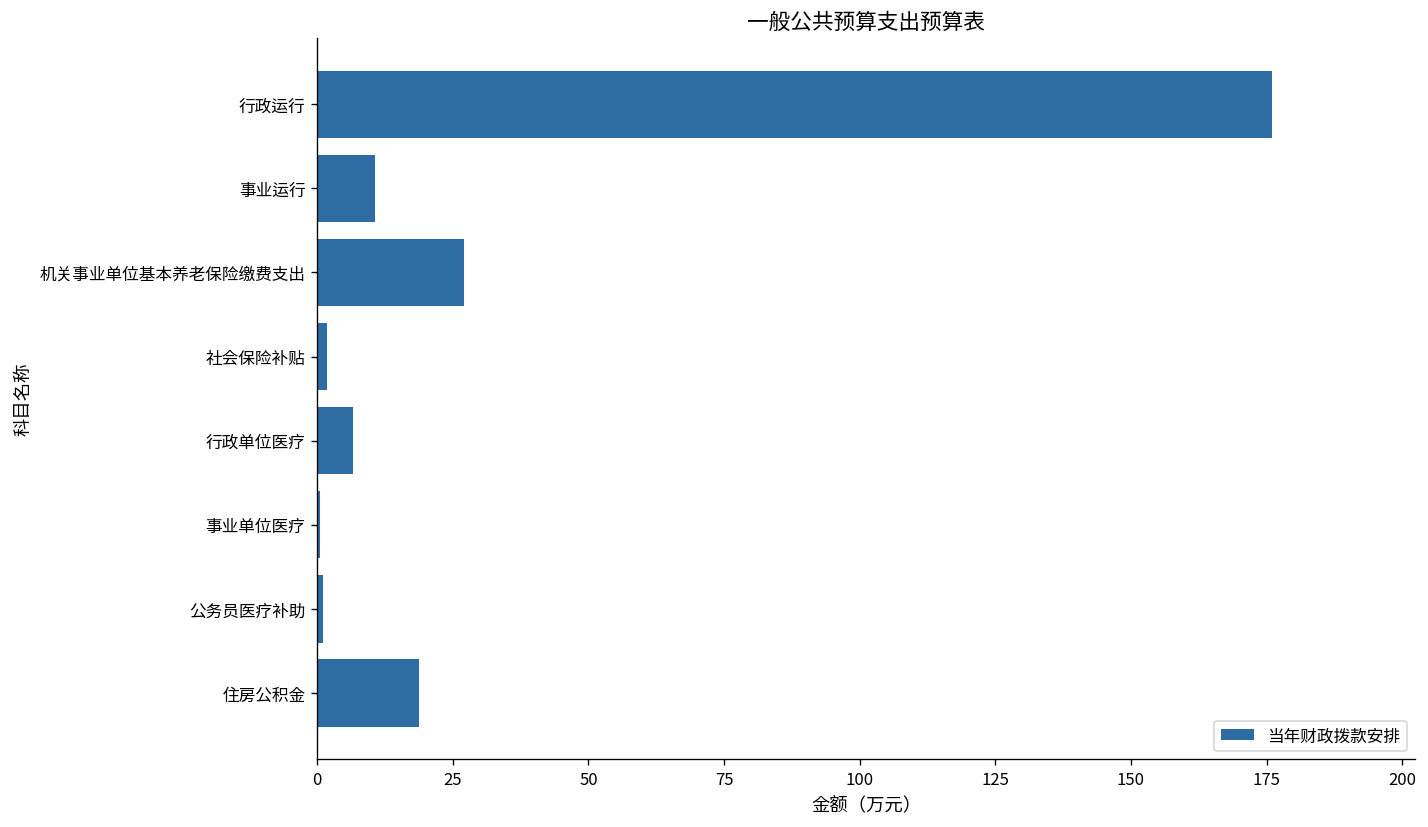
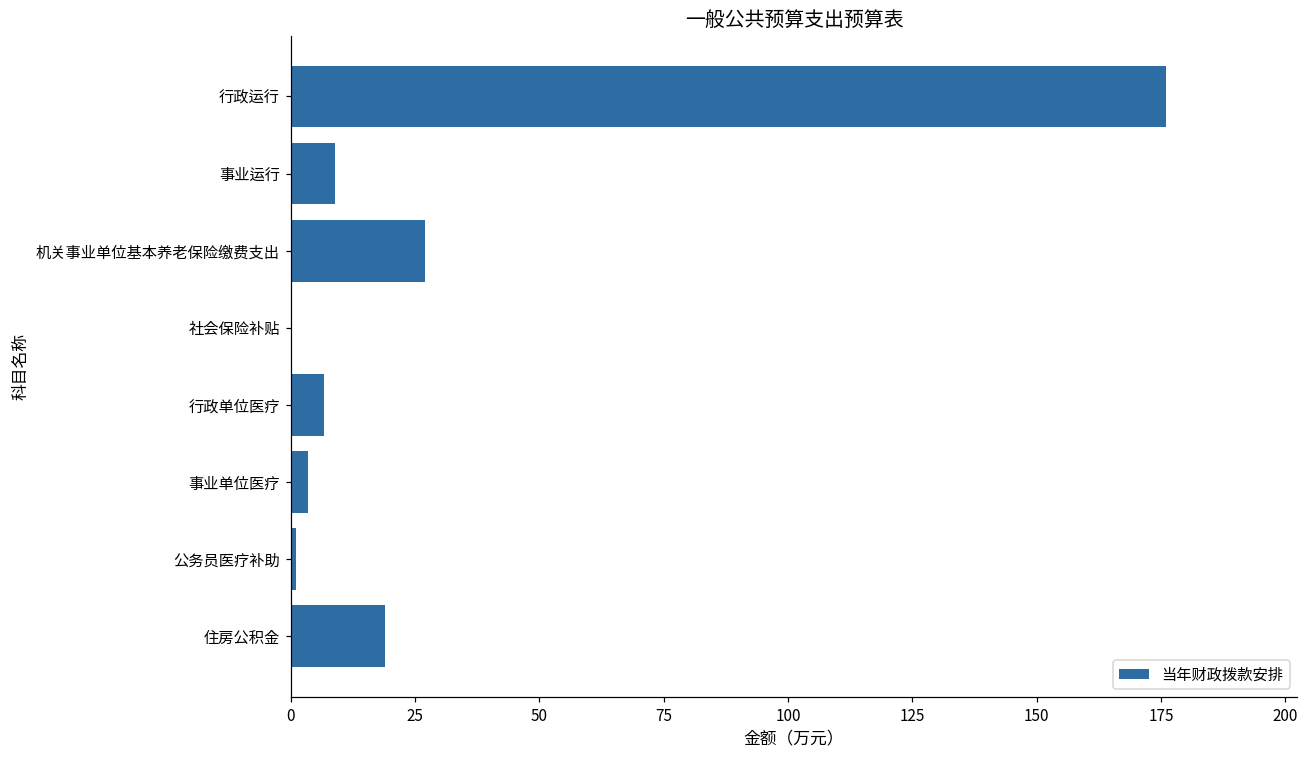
  {
    "行政运行": 176,
-   "事业运行": 11,
+   "事业运行": 9,
    "机关事业单位基本养老保险缴费支出": 27,
-   "社会保险补贴": 2,
+   "社会保险补贴": 0,
    "行政单位医疗": 7,
-   "事业单位医疗": 1,
+   "事业单位医疗": 3,
    "公务员医疗补助": 1,
    "住房公积金": 19
  }
